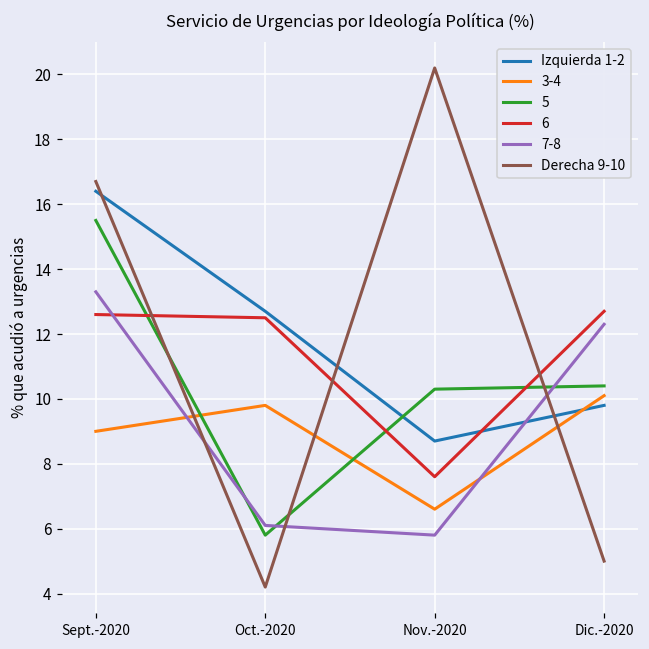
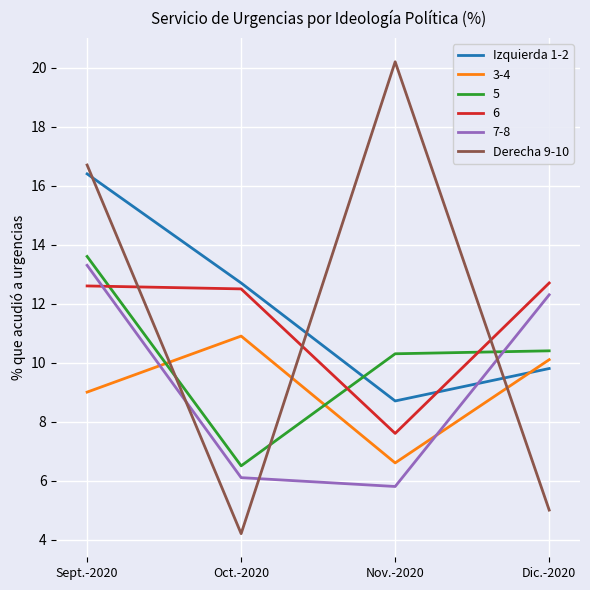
  {
    "Izquierda 1-2": {
      "Sept.-2020": 16.4,
      "Oct.-2020": 12.7,
      "Nov.-2020": 8.7,
      "Dic.-2020": 9.8
    },
    "3-4": {
      "Sept.-2020": 9.0,
-     "Oct.-2020": 9.8,
+     "Oct.-2020": 10.9,
      "Nov.-2020": 6.6,
      "Dic.-2020": 10.1
    },
    "5": {
-     "Sept.-2020": 15.5,
-     "Oct.-2020": 5.8,
+     "Sept.-2020": 13.6,
+     "Oct.-2020": 6.5,
      "Nov.-2020": 10.3,
      "Dic.-2020": 10.4
    },
    "6": {
      "Sept.-2020": 12.6,
      "Oct.-2020": 12.5,
      "Nov.-2020": 7.6,
      "Dic.-2020": 12.7
    },
    "7-8": {
      "Sept.-2020": 13.3,
      "Oct.-2020": 6.1,
      "Nov.-2020": 5.8,
      "Dic.-2020": 12.3
    },
    "Derecha 9-10": {
      "Sept.-2020": 16.7,
      "Oct.-2020": 4.2,
      "Nov.-2020": 20.2,
      "Dic.-2020": 5.0
    }
  }
